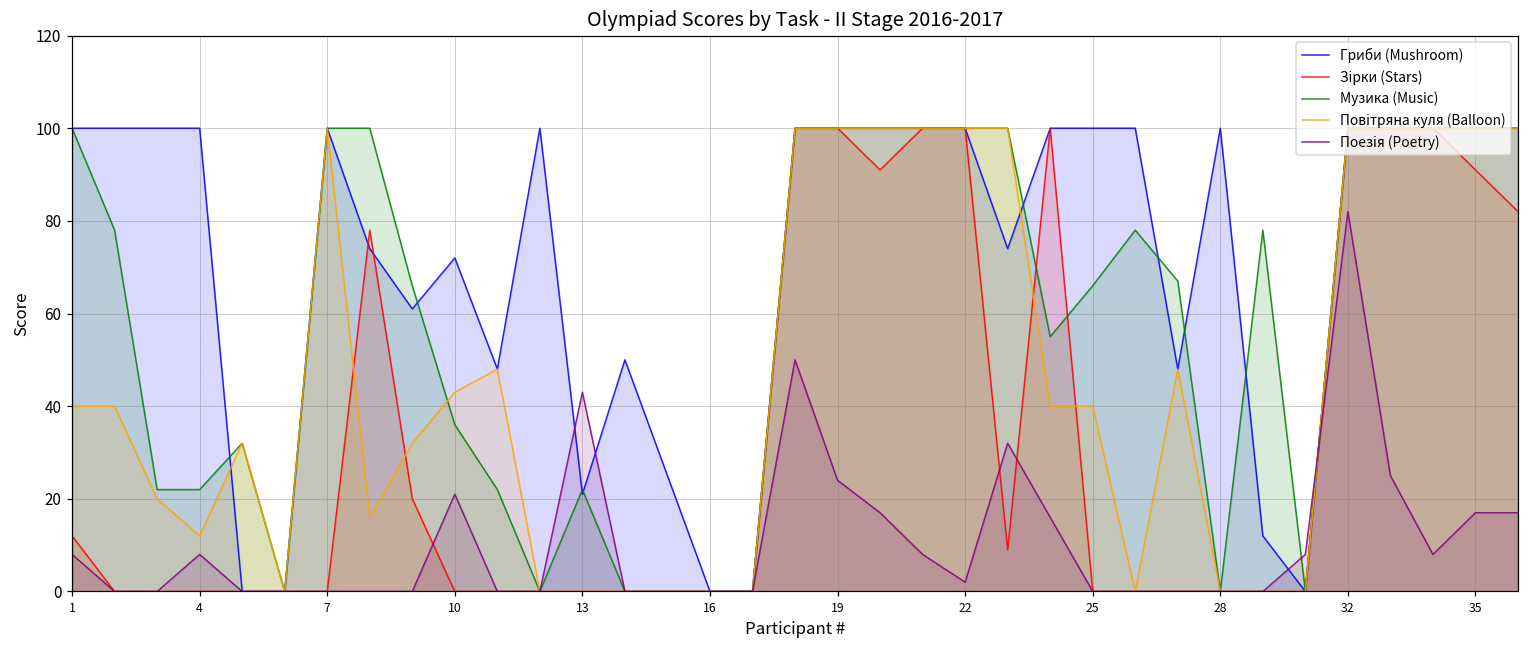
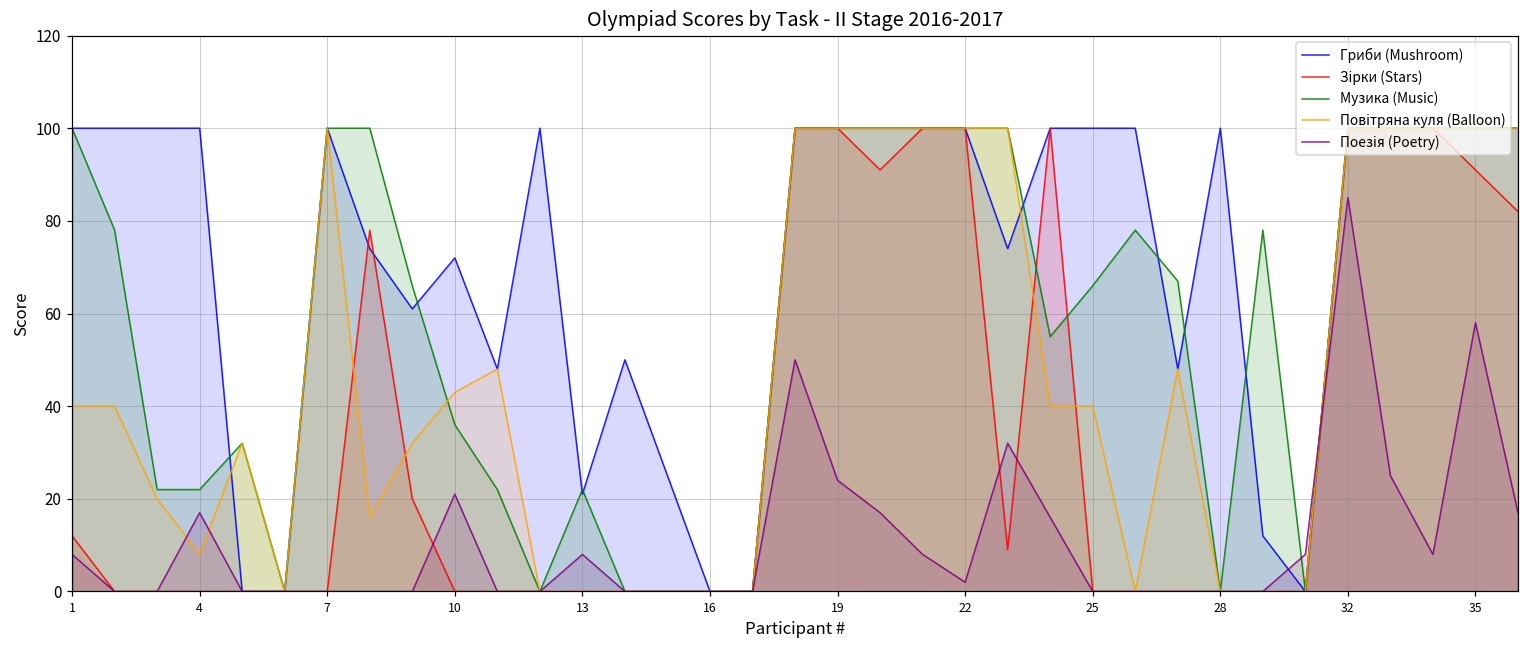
  {
    "Гриби (Mushroom)": {
      "4": 100,
      "10": 72,
      "13": 21,
      "25": 100,
      "28": 100
    },
    "Зірки (Stars)": {
      "1": 12,
      "4": 0,
      "10": 0,
      "35": 91
    },
    "Музика (Music)": {
      "4": 22,
      "10": 36,
      "13": 22,
      "25": 66
    },
    "Повітряна куля (Balloon)": {
      "1": 40,
-     "4": 12,
+     "4": 8,
      "10": 43,
      "25": 40
    },
    "Поезія (Poetry)": {
      "1": 8,
-     "4": 8,
+     "4": 17,
      "10": 21,
-     "13": 43,
+     "13": 8,
      "19": 24,
      "22": 2,
-     "32": 82,
-     "35": 17
+     "32": 85,
+     "35": 58
    }
  }
